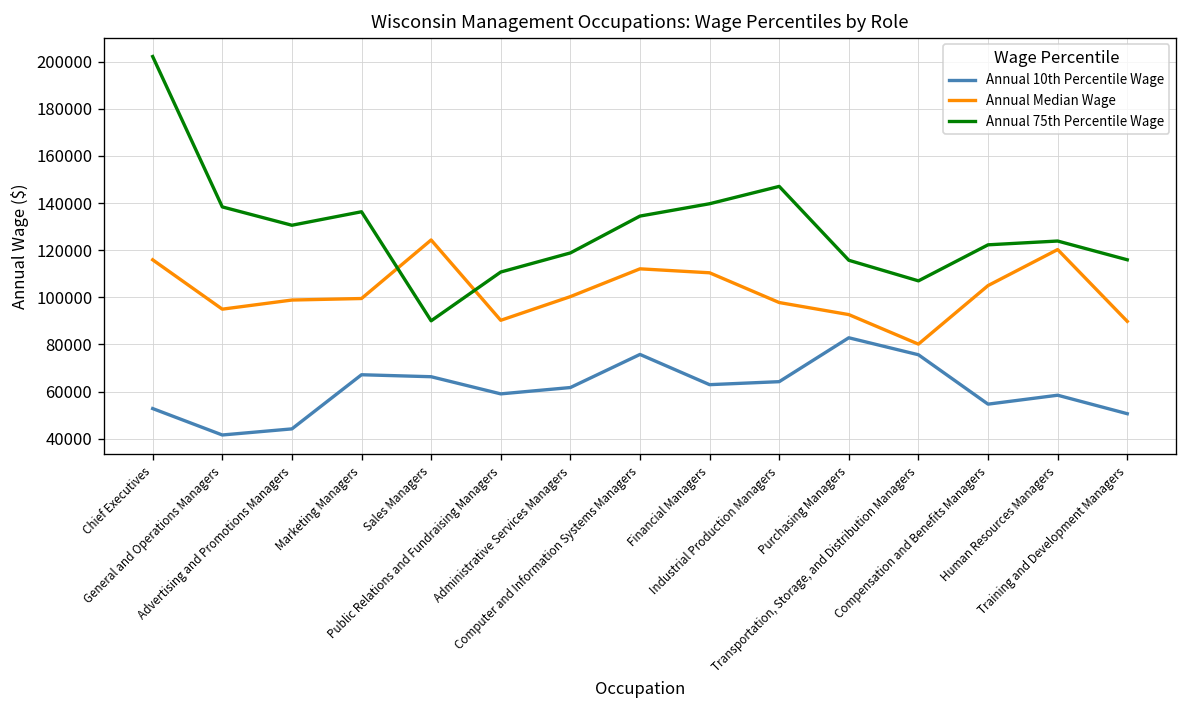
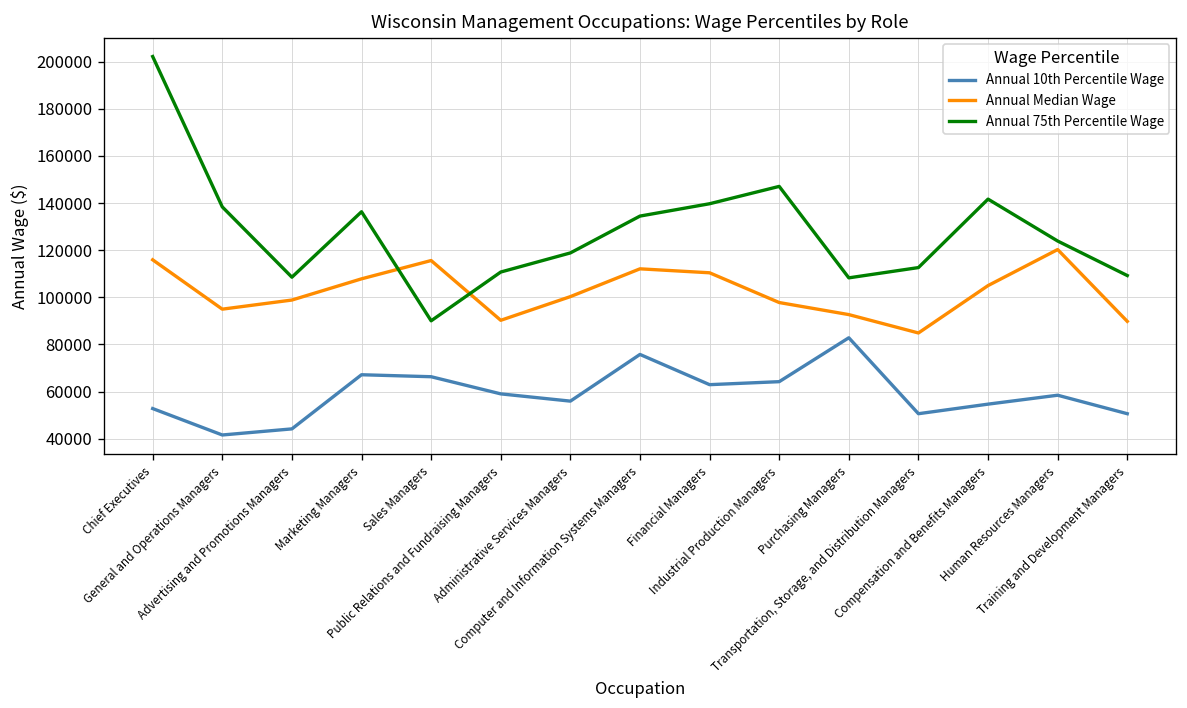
  {
    "Annual 10th Percentile Wage": {
      "Chief Executives": 53000,
      "General and Operations Managers": 42000,
      "Advertising and Promotions Managers": 44000,
      "Marketing Managers": 67000,
      "Sales Managers": 66000,
      "Public Relations and Fundraising Managers": 59000,
-     "Administrative Services Managers": 62000,
+     "Administrative Services Managers": 56000,
      "Computer and Information Systems Managers": 76000,
      "Financial Managers": 63000,
      "Industrial Production Managers": 64000,
      "Purchasing Managers": 83000,
-     "Transportation, Storage, and Distribution Managers": 76000,
+     "Transportation, Storage, and Distribution Managers": 51000,
      "Compensation and Benefits Managers": 55000,
      "Human Resources Managers": 58000,
      "Training and Development Managers": 51000
    },
    "Annual Median Wage": {
      "Chief Executives": 116000,
      "General and Operations Managers": 95000,
      "Advertising and Promotions Managers": 99000,
-     "Marketing Managers": 99000,
-     "Sales Managers": 124000,
+     "Marketing Managers": 108000,
+     "Sales Managers": 116000,
      "Public Relations and Fundraising Managers": 90000,
      "Administrative Services Managers": 100000,
      "Computer and Information Systems Managers": 112000,
      "Financial Managers": 110000,
      "Industrial Production Managers": 98000,
      "Purchasing Managers": 93000,
-     "Transportation, Storage, and Distribution Managers": 80000,
+     "Transportation, Storage, and Distribution Managers": 85000,
      "Compensation and Benefits Managers": 105000,
      "Human Resources Managers": 120000,
      "Training and Development Managers": 90000
    },
    "Annual 75th Percentile Wage": {
      "Chief Executives": 202000,
      "General and Operations Managers": 138000,
-     "Advertising and Promotions Managers": 131000,
+     "Advertising and Promotions Managers": 109000,
      "Marketing Managers": 136000,
      "Sales Managers": 90000,
      "Public Relations and Fundraising Managers": 111000,
      "Administrative Services Managers": 119000,
      "Computer and Information Systems Managers": 134000,
      "Financial Managers": 140000,
      "Industrial Production Managers": 147000,
-     "Purchasing Managers": 116000,
-     "Transportation, Storage, and Distribution Managers": 107000,
-     "Compensation and Benefits Managers": 122000,
+     "Purchasing Managers": 108000,
+     "Transportation, Storage, and Distribution Managers": 113000,
+     "Compensation and Benefits Managers": 142000,
      "Human Resources Managers": 124000,
-     "Training and Development Managers": 116000
+     "Training and Development Managers": 109000
    }
  }
